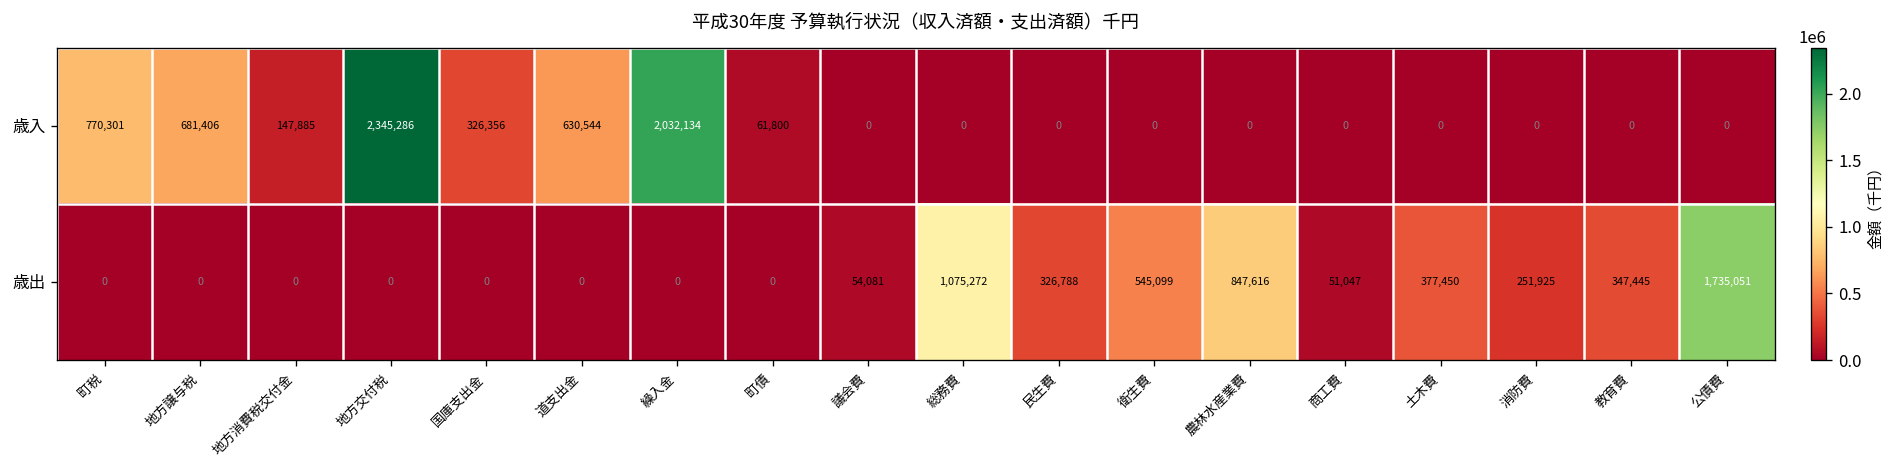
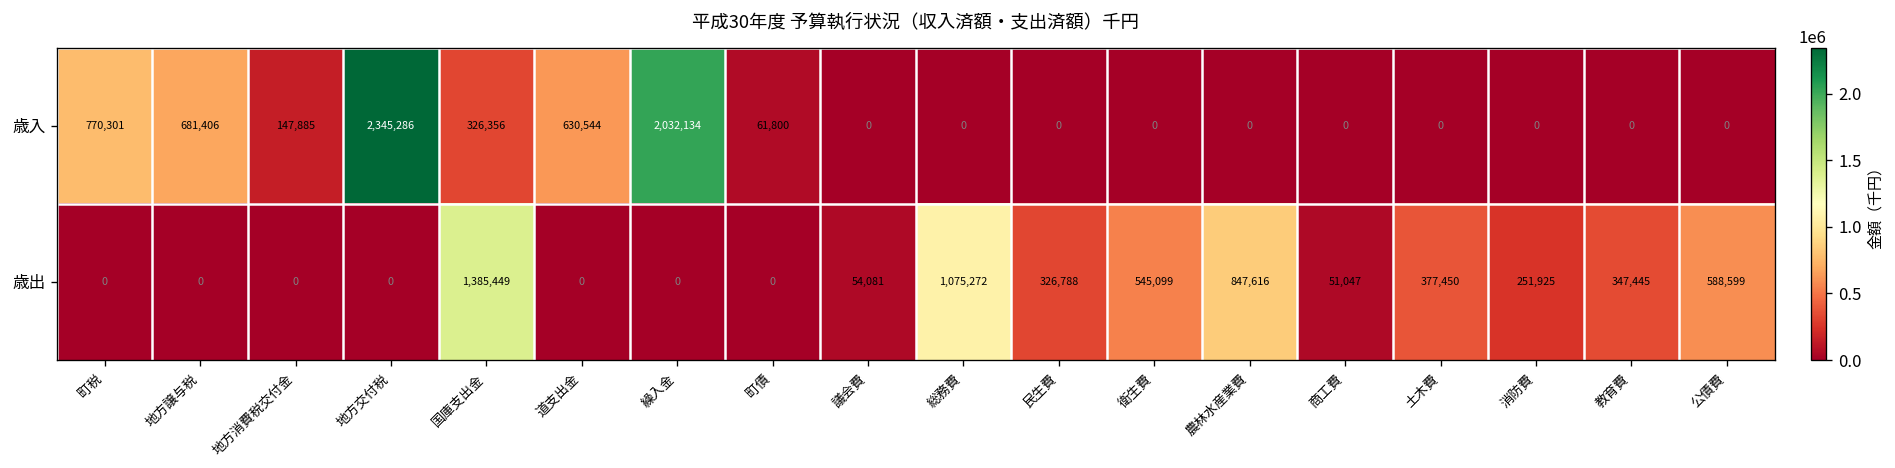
  {
    "歳入": {
      "町税": "770,301",
      "地方譲与税": "681,406",
      "地方消費税交付金": "147,885",
      "地方交付税": "2,345,286",
      "国庫支出金": "326,356",
      "道支出金": "630,544",
      "繰入金": "2,032,134",
      "町債": "61,800",
      "議会費": "0",
      "総務費": "0",
      "民生費": "0",
      "衛生費": "0",
      "農林水産業費": "0",
      "商工費": "0",
      "土木費": "0",
      "消防費": "0",
      "教育費": "0",
      "公債費": "0"
    },
    "歳出": {
      "町税": "0",
      "地方譲与税": "0",
      "地方消費税交付金": "0",
      "地方交付税": "0",
-     "国庫支出金": "0",
+     "国庫支出金": "1,385,449",
      "道支出金": "0",
      "繰入金": "0",
      "町債": "0",
      "議会費": "54,081",
      "総務費": "1,075,272",
      "民生費": "326,788",
      "衛生費": "545,099",
      "農林水産業費": "847,616",
      "商工費": "51,047",
      "土木費": "377,450",
      "消防費": "251,925",
      "教育費": "347,445",
-     "公債費": "1,735,051"
+     "公債費": "588,599"
    }
  }
